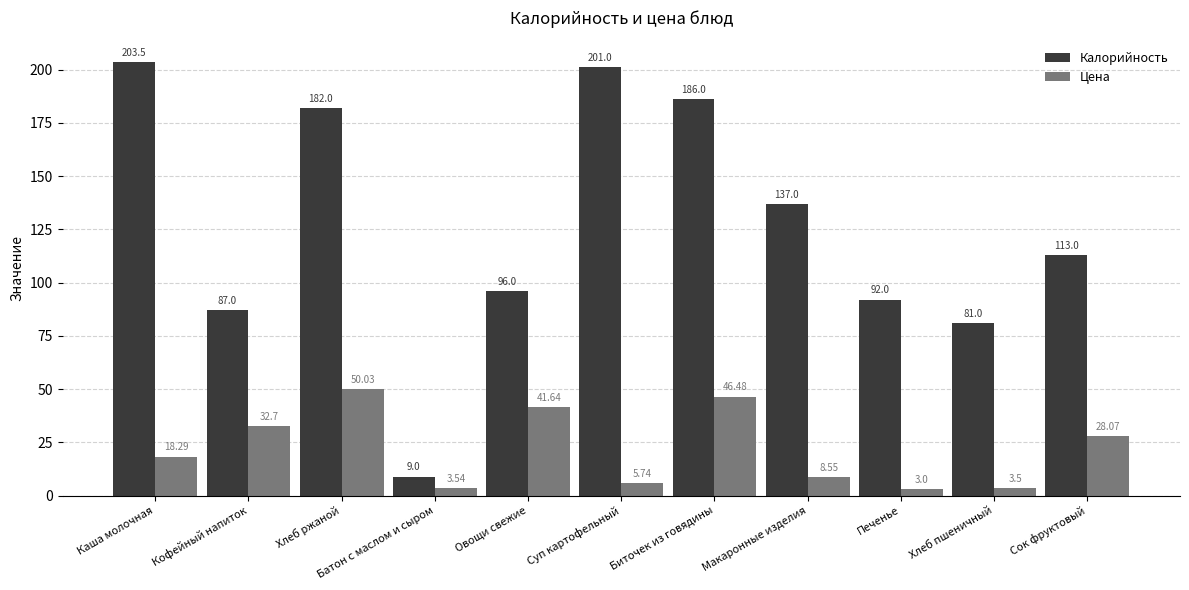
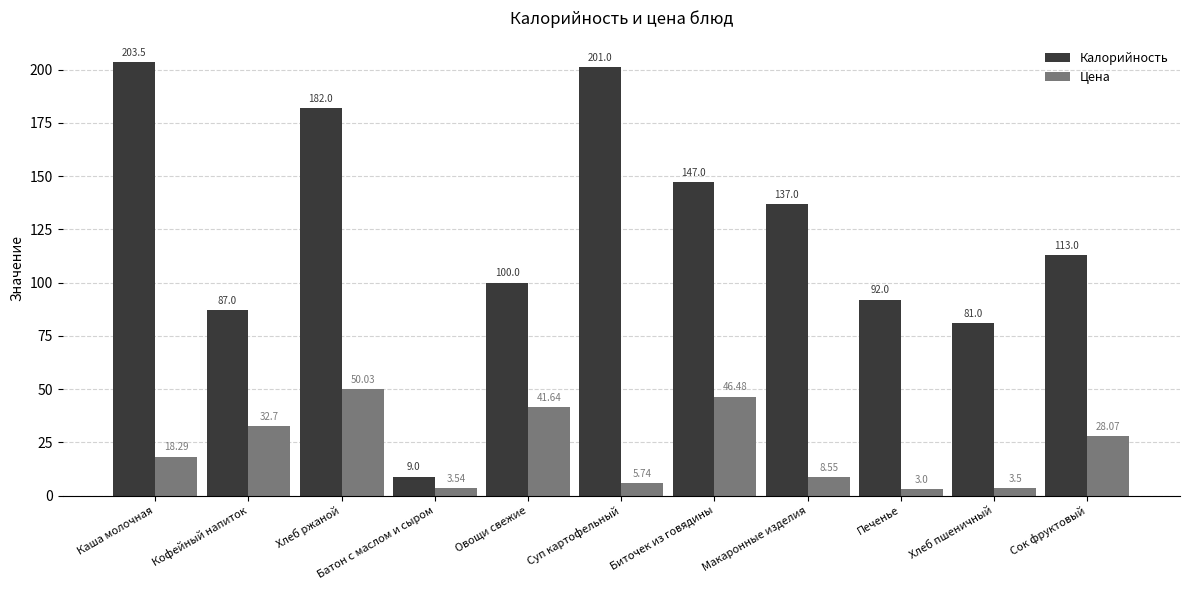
  {
    "Калорийность": {
      "Каша молочная": 203.5,
      "Кофейный напиток": 87.0,
      "Хлеб ржаной": 182.0,
      "Батон с маслом и сыром": 9.0,
-     "Овощи свежие": 96.0,
+     "Овощи свежие": 100.0,
      "Суп картофельный": 201.0,
-     "Биточек из говядины": 186.0,
+     "Биточек из говядины": 147.0,
      "Макаронные изделия": 137.0,
      "Печенье": 92.0,
      "Хлеб пшеничный": 81.0,
      "Сок фруктовый": 113.0
    },
    "Цена": {
      "Каша молочная": 18.29,
      "Кофейный напиток": 32.7,
      "Хлеб ржаной": 50.03,
      "Батон с маслом и сыром": 3.54,
      "Овощи свежие": 41.64,
      "Суп картофельный": 5.74,
      "Биточек из говядины": 46.48,
      "Макаронные изделия": 8.55,
      "Печенье": 3.0,
      "Хлеб пшеничный": 3.5,
      "Сок фруктовый": 28.07
    }
  }
